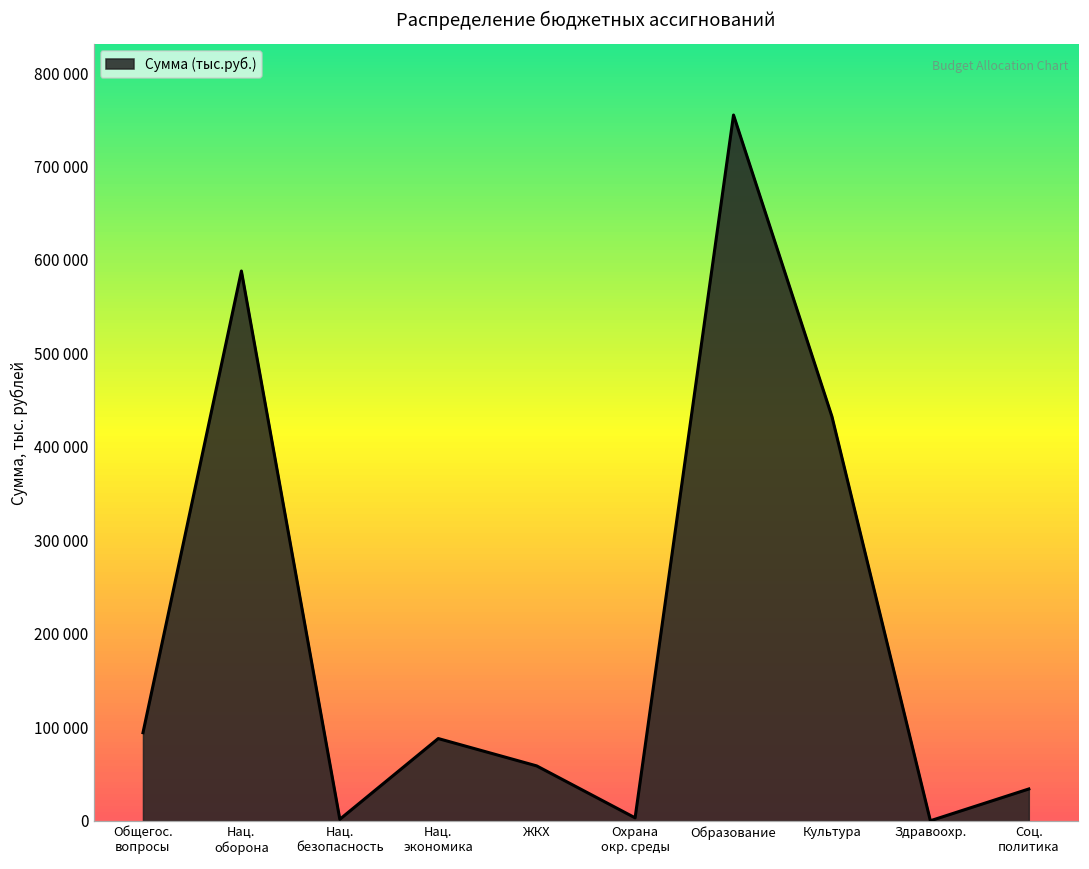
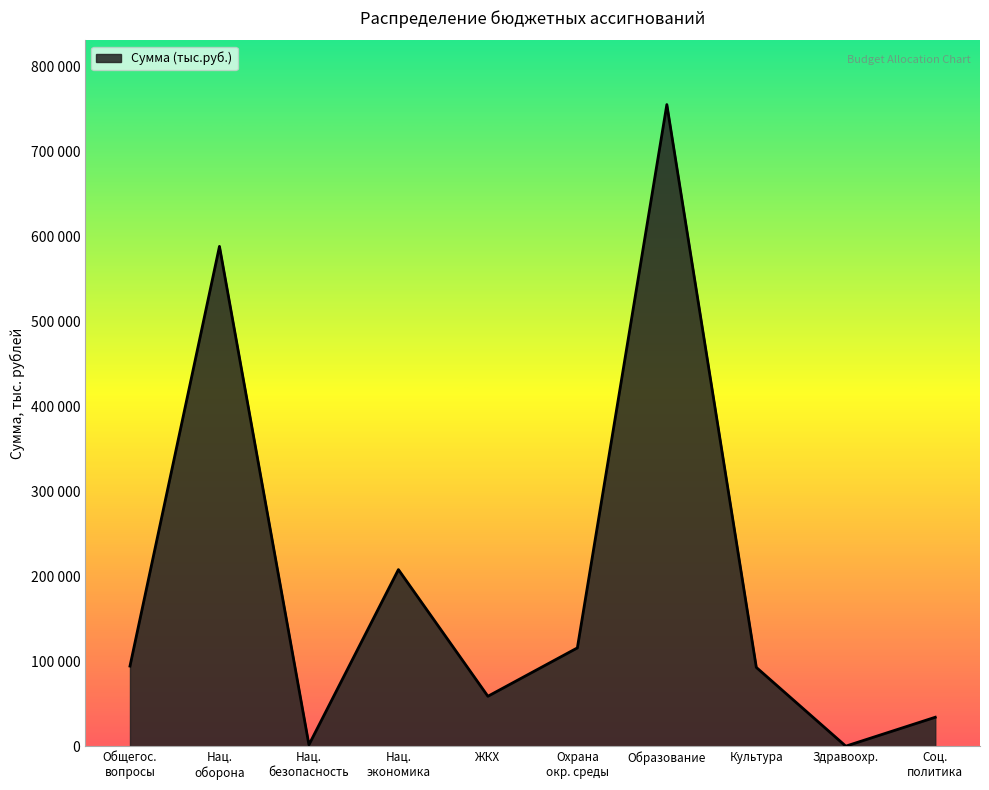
  {
    "Общегос. вопросы": 90000,
    "Нац. оборона": 590000,
    "Нац. безопасность": 0,
-   "Нац. экономика": 90000,
+   "Нац. экономика": 210000,
    "ЖКХ": 60000,
-   "Охрана окр. среды": 0,
+   "Охрана окр. среды": 120000,
    "Образование": 760000,
-   "Культура": 430000,
+   "Культура": 90000,
    "Здравоохр.": 0,
    "Соц. политика": 30000
  }
